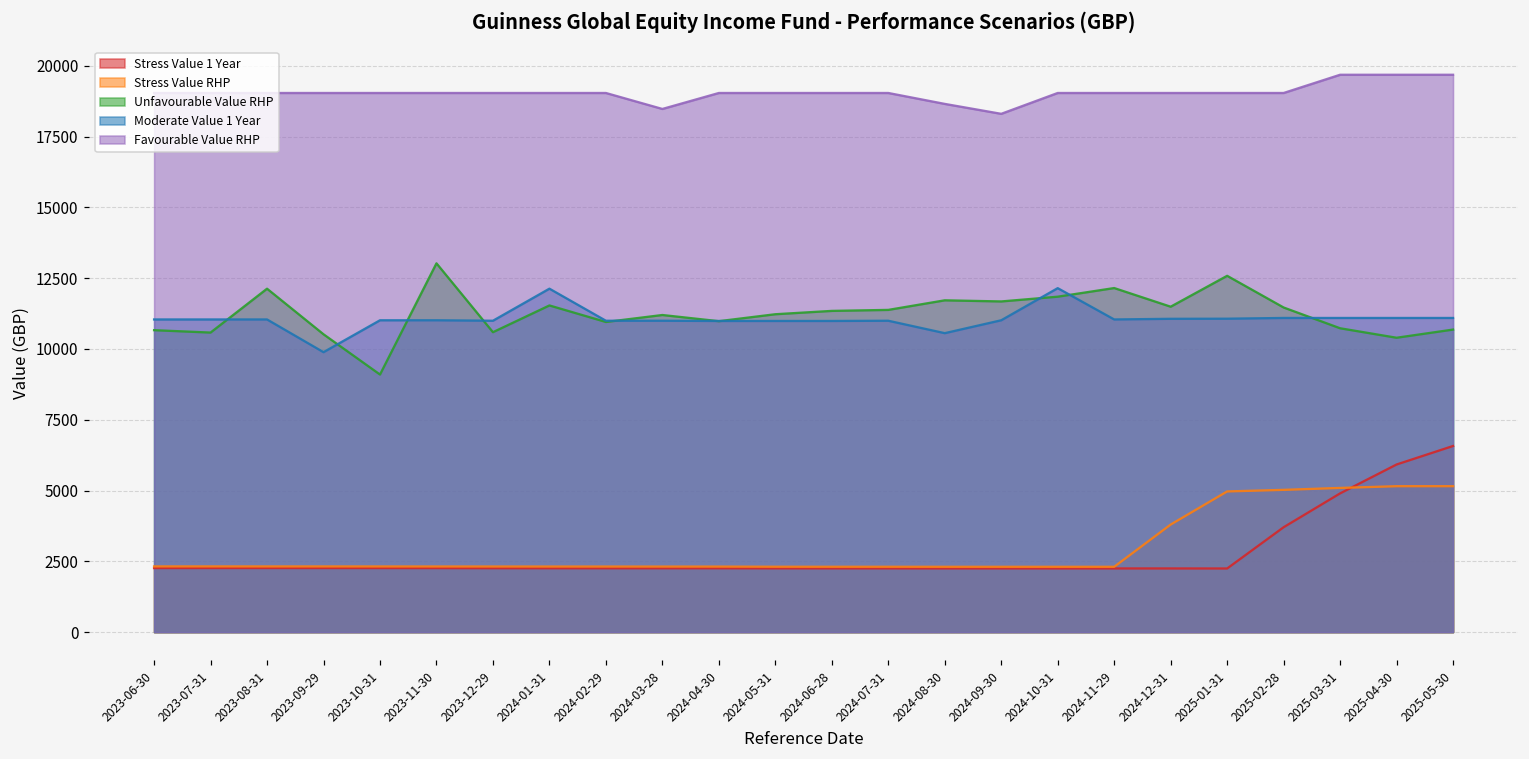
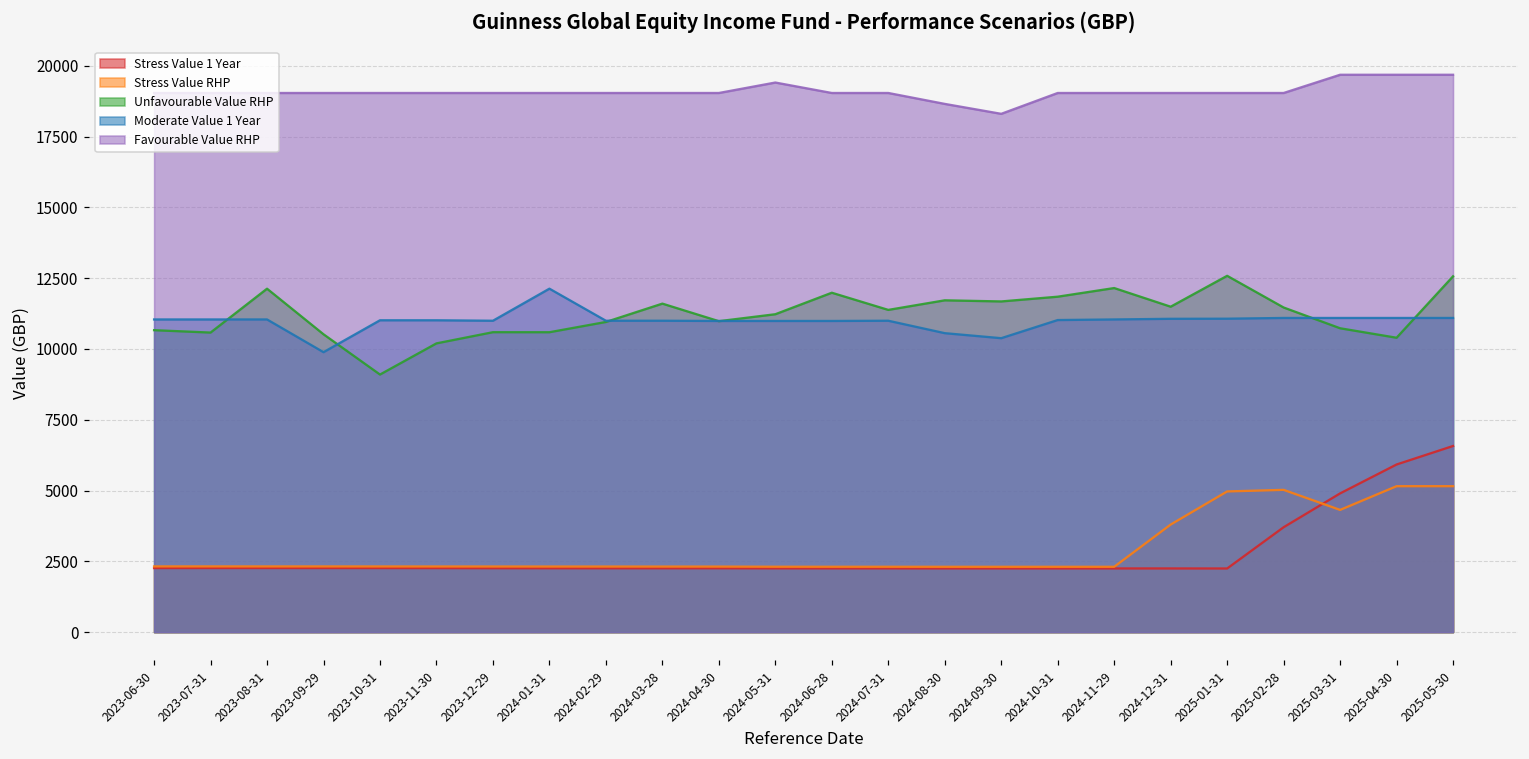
  {
    "Stress Value 1 Year": {
      "2024-12-31": 2200,
      "2025-01-31": 2200,
      "2025-02-28": 3700,
      "2025-03-31": 4900,
      "2025-04-30": 5900,
      "2025-05-30": 6600
    },
    "Stress Value RHP": {
      "2024-12-31": 3800,
      "2025-01-31": 5000,
      "2025-02-28": 5000,
-     "2025-03-31": 5100,
+     "2025-03-31": 4300,
      "2025-04-30": 5200,
      "2025-05-30": 5200
    },
    "Unfavourable Value RHP": {
      "2023-06-30": 10700,
      "2023-07-31": 10600,
      "2023-08-31": 12100,
      "2023-09-29": 10500,
      "2023-10-31": 9100,
-     "2023-11-30": 13000,
+     "2023-11-30": 10200,
      "2023-12-29": 10600,
-     "2024-01-31": 11500,
-     "2024-03-28": 11200,
+     "2024-01-31": 10600,
+     "2024-03-28": 11600,
      "2024-05-31": 11200,
-     "2024-06-28": 11300,
+     "2024-06-28": 12000,
      "2024-07-31": 11400,
      "2024-08-30": 11700,
      "2024-09-30": 11700,
      "2024-10-31": 11800,
      "2024-11-29": 12200,
      "2024-12-31": 11500,
      "2025-01-31": 12600,
      "2025-02-28": 11500,
      "2025-03-31": 10700,
      "2025-04-30": 10400,
-     "2025-05-30": 10700
+     "2025-05-30": 12600
    },
    "Moderate Value 1 Year": {
      "2023-06-30": 11000,
      "2023-07-31": 11000,
      "2023-08-31": 11000,
      "2023-09-29": 9900,
      "2023-10-31": 11000,
      "2023-11-30": 11000,
      "2023-12-29": 11000,
      "2024-01-31": 12100,
      "2024-03-28": 11000,
      "2024-05-31": 11000,
      "2024-06-28": 11000,
      "2024-07-31": 11000,
      "2024-08-30": 10600,
-     "2024-09-30": 11000,
-     "2024-10-31": 12100,
+     "2024-09-30": 10400,
+     "2024-10-31": 11000,
      "2024-11-29": 11000,
      "2024-12-31": 11100,
      "2025-01-31": 11100,
      "2025-02-28": 11100,
      "2025-03-31": 11100,
      "2025-04-30": 11100,
      "2025-05-30": 11100
    },
    "Favourable Value RHP": {
      "2023-09-29": 19000,
      "2023-10-31": 19000,
      "2023-11-30": 19000,
      "2023-12-29": 19000,
      "2024-01-31": 19000,
      "2024-02-29": 19000,
-     "2024-03-28": 18500,
+     "2024-03-28": 19000,
      "2024-04-30": 19000,
-     "2024-05-31": 19000,
+     "2024-05-31": 19400,
      "2024-06-28": 19000,
      "2024-07-31": 19000,
      "2024-08-30": 18700,
      "2024-09-30": 18300,
      "2024-10-31": 19000,
      "2024-11-29": 19000,
      "2024-12-31": 19000,
      "2025-01-31": 19000,
      "2025-02-28": 19000,
      "2025-03-31": 19700,
      "2025-04-30": 19700,
      "2025-05-30": 19700
    }
  }
